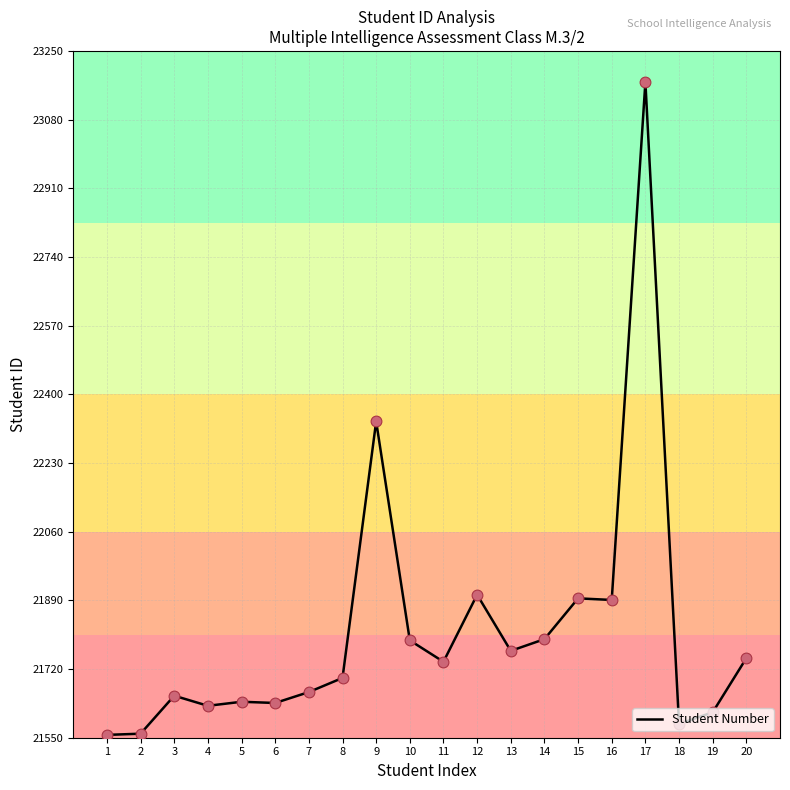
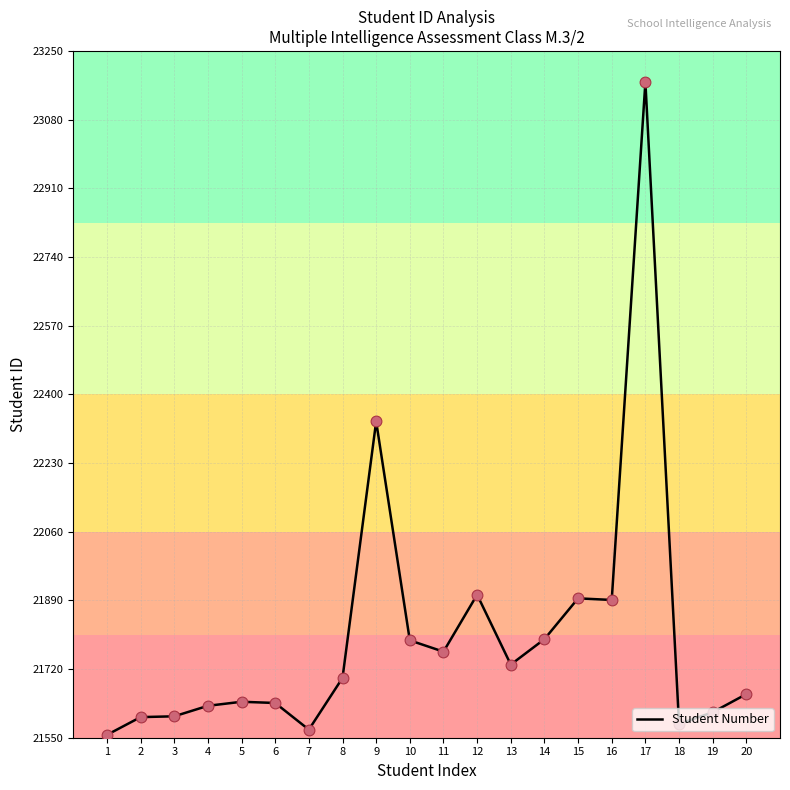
  {
    "1": 21560,
-   "2": 21560,
-   "3": 21650,
+   "2": 21600,
+   "3": 21600,
    "4": 21630,
    "5": 21640,
    "6": 21640,
-   "7": 21660,
+   "7": 21570,
    "8": 21700,
    "9": 22330,
    "10": 21790,
-   "11": 21740,
+   "11": 21760,
    "12": 21900,
-   "13": 21770,
+   "13": 21730,
    "14": 21790,
    "15": 21900,
    "16": 21890,
    "17": 23170,
-   "20": 21750
+   "20": 21660
  }
